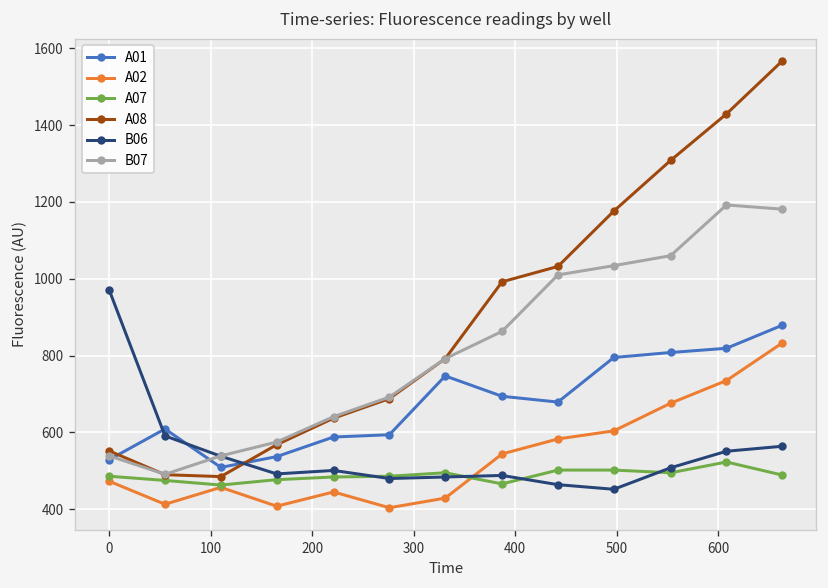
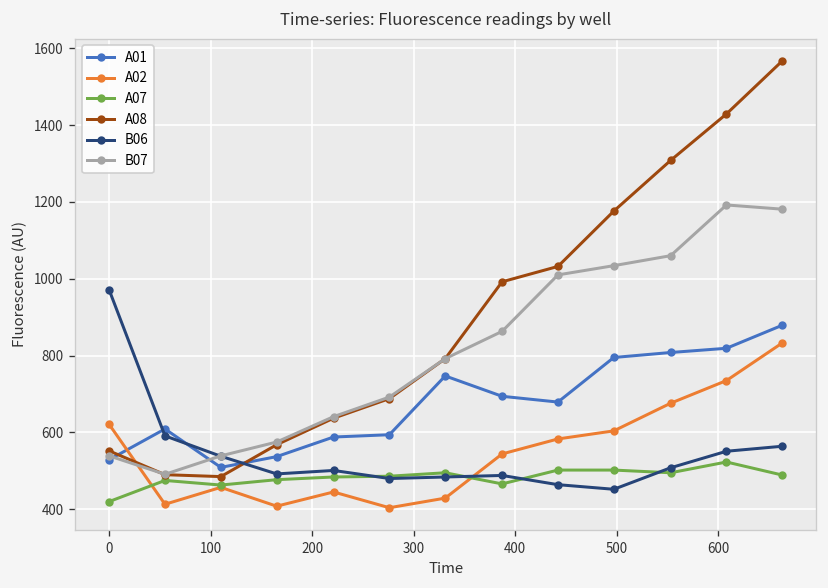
  {
    "A01": {
      "0": 530
    },
    "A02": {
-     "0": 470
+     "0": 620
    },
    "A07": {
-     "0": 490
+     "0": 420
    },
    "A08": {
      "0": 550
    },
    "B06": {
      "0": 970
    },
    "B07": {
      "0": 540
    }
  }
